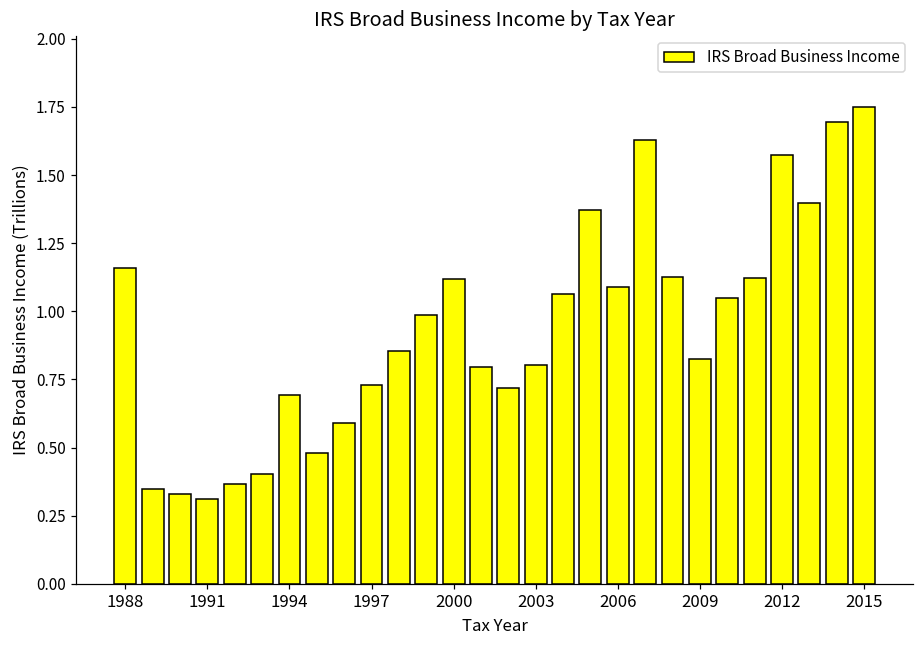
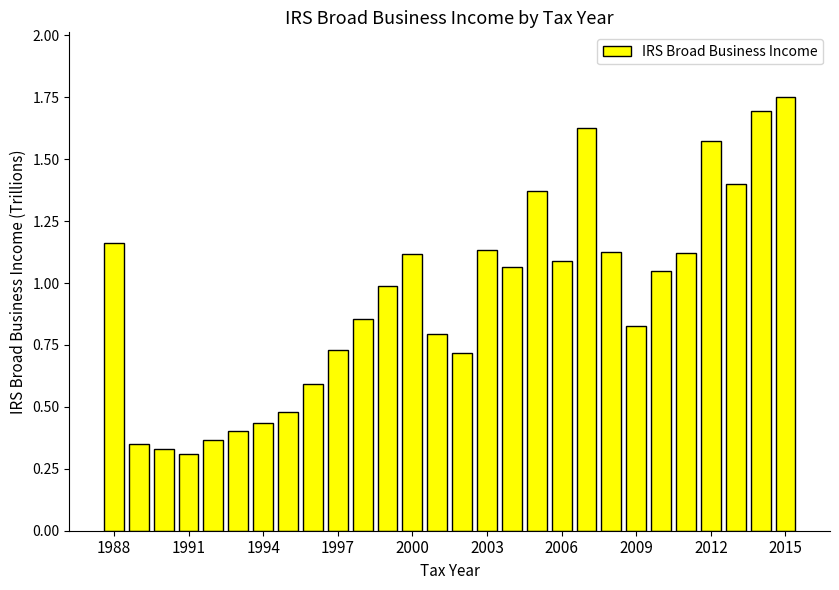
  {
    "1988": 1.16,
    "1991": 0.31,
-   "1994": 0.69,
+   "1994": 0.43,
    "1997": 0.73,
    "2000": 1.12,
-   "2003": 0.80,
+   "2003": 1.13,
    "2006": 1.09,
    "2009": 0.83,
    "2012": 1.57,
    "2015": 1.75
  }
